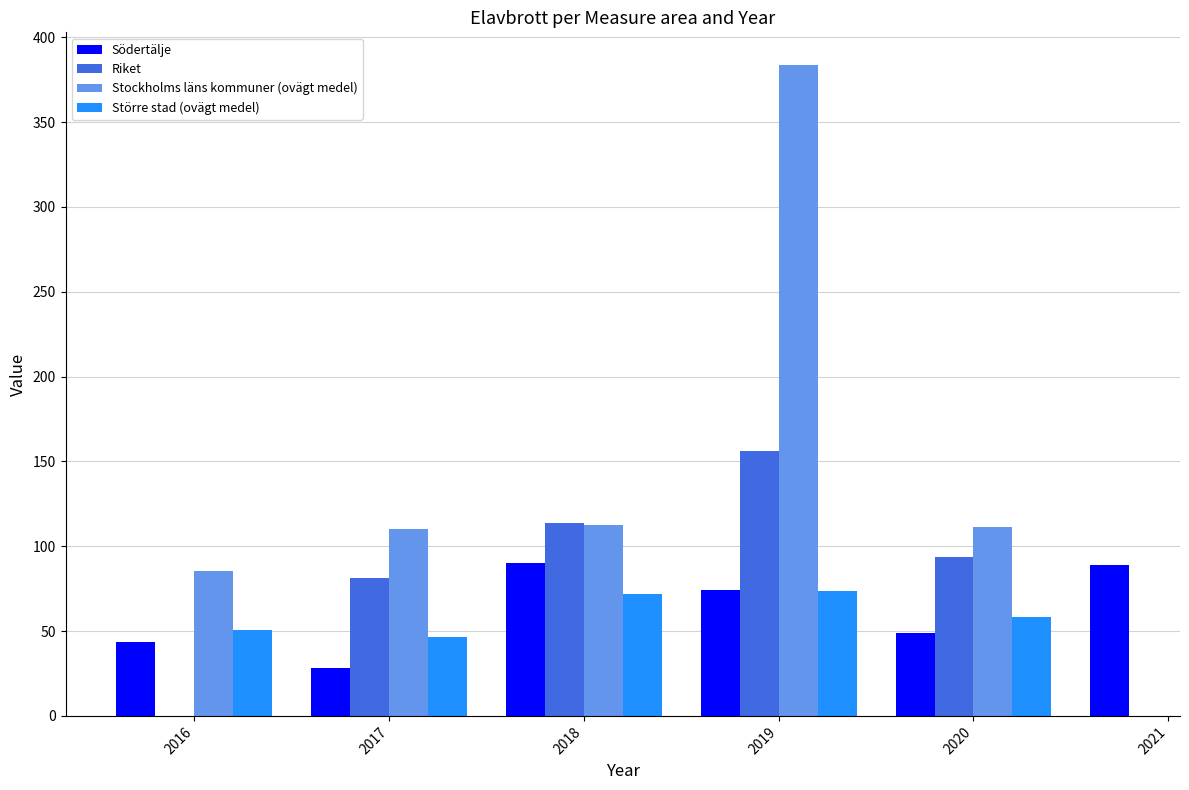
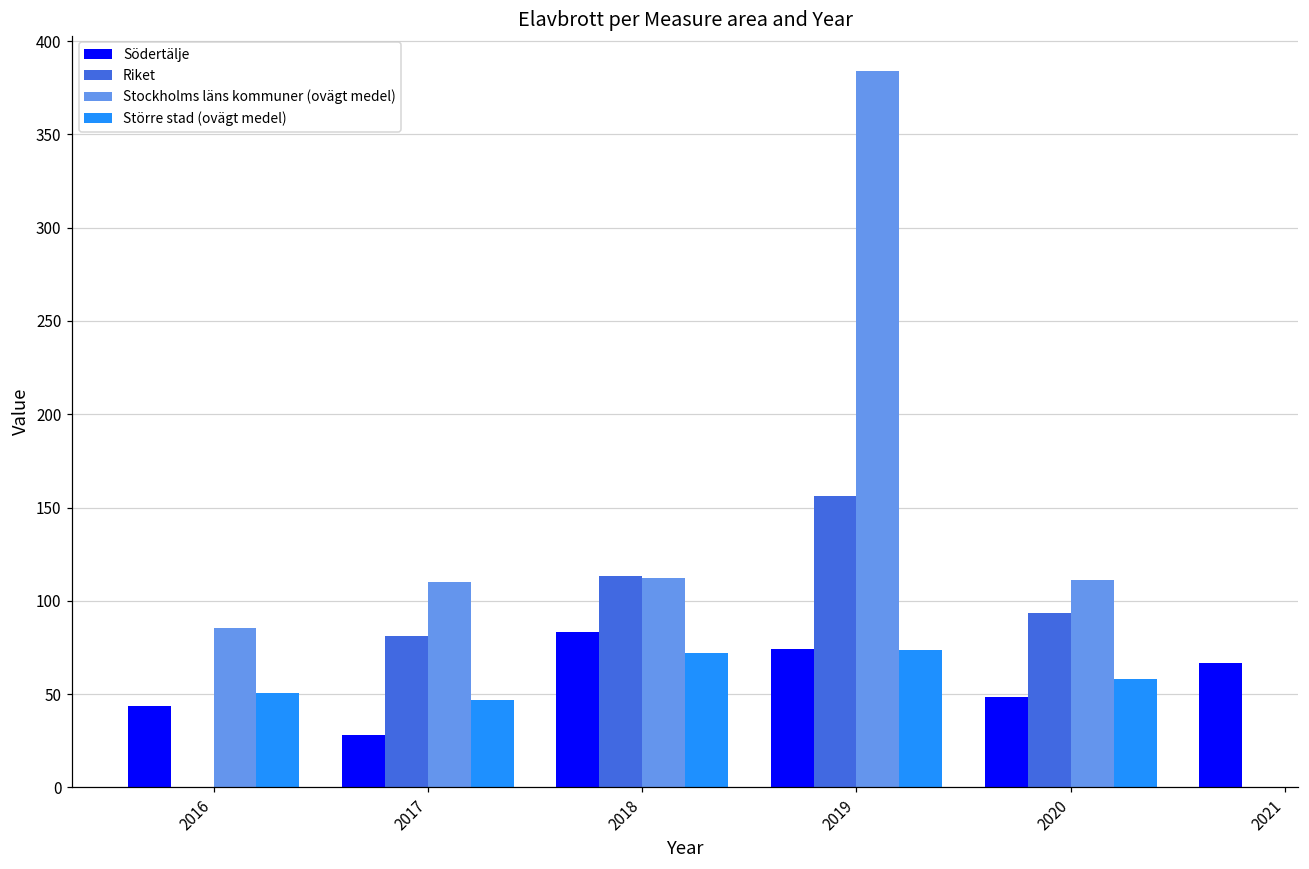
  {
    "Södertälje": {
      "2016": 44,
      "2017": 28,
-     "2018": 90,
+     "2018": 83,
      "2019": 74,
      "2020": 49,
-     "2021": 89
+     "2021": 67
    }
  }
